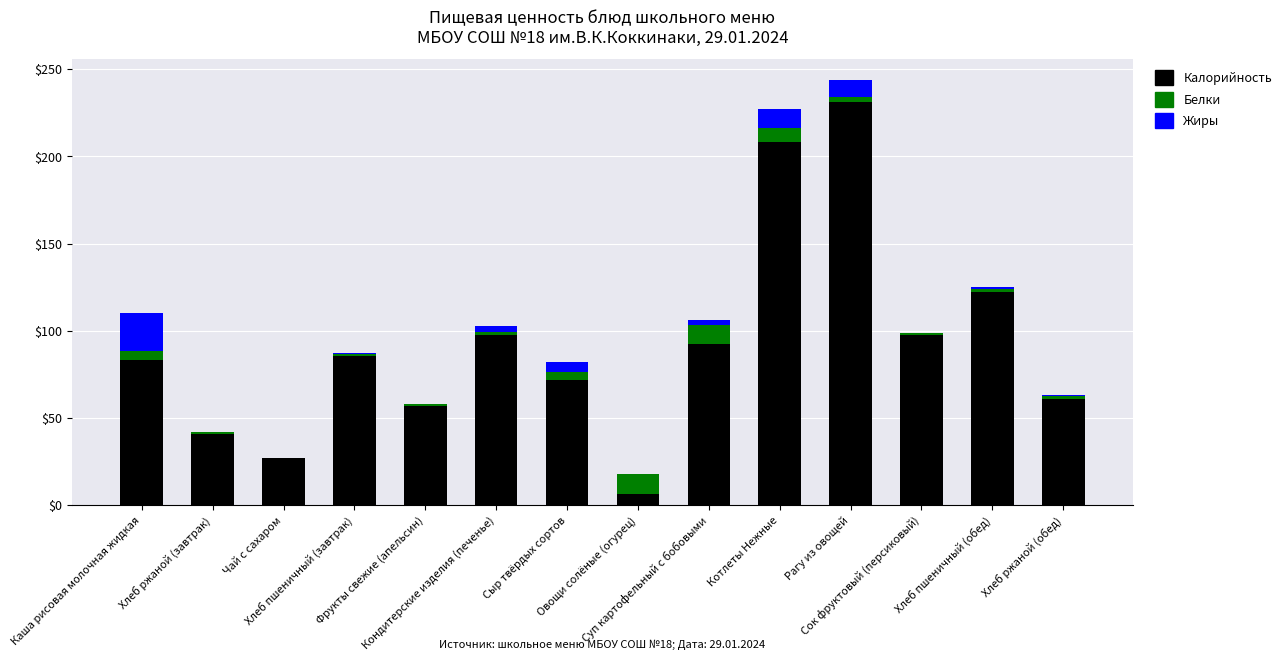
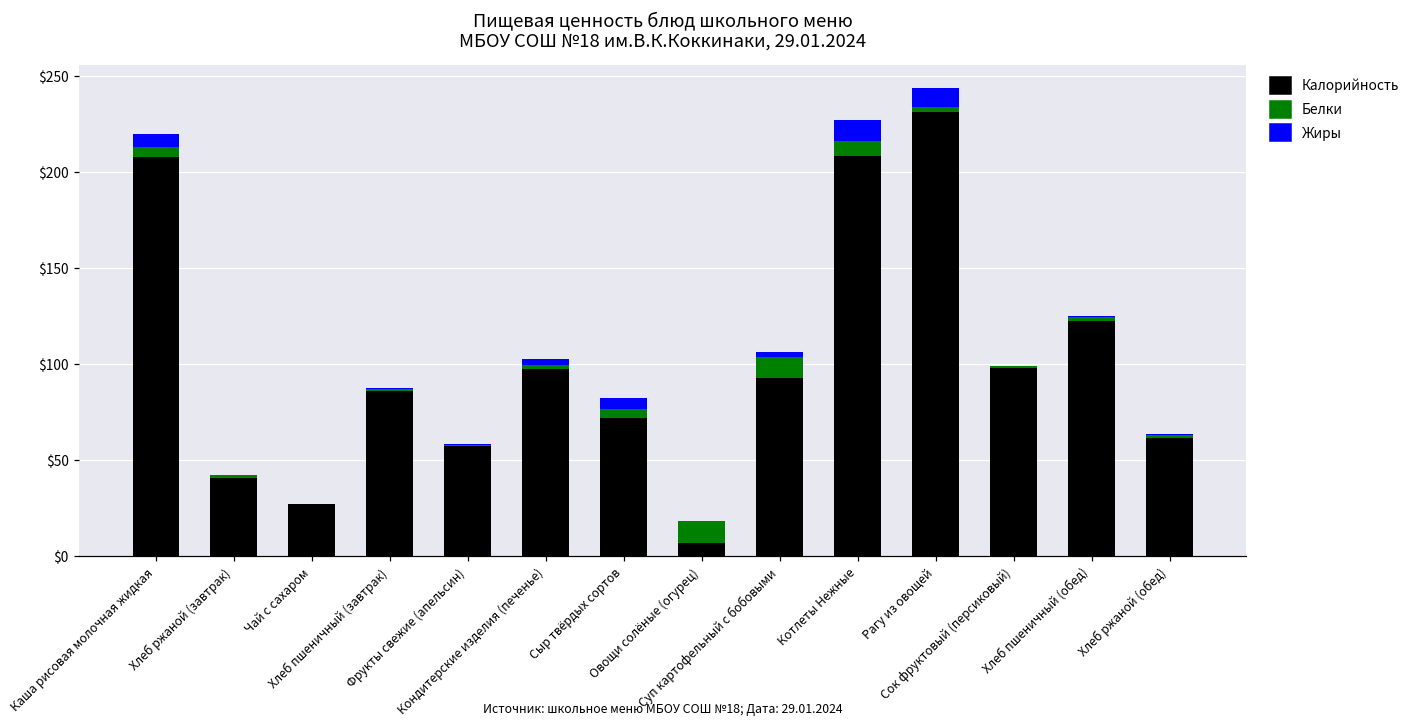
  {
    "Калорийность": {
-     "Каша рисовая молочная жидкая": "$83",
+     "Каша рисовая молочная жидкая": "$208",
      "Хлеб ржаной (завтрак)": "$41",
      "Чай с сахаром": "$27",
      "Хлеб пшеничный (завтрак)": "$86",
      "Фрукты свежие (апельсин)": "$57",
      "Кондитерские изделия (печенье)": "$97",
      "Сыр твёрдых сортов": "$72",
      "Овощи солёные (огурец)": "$7",
      "Суп картофельный с бобовыми": "$93",
      "Котлеты Нежные": "$208",
      "Рагу из овощей": "$231",
      "Сок фруктовый (персиковый)": "$98",
      "Хлеб пшеничный (обед)": "$122",
      "Хлеб ржаной (обед)": "$61"
    },
    "Белки": {
      "Каша рисовая молочная жидкая": "$5",
      "Кондитерские изделия (печенье)": "$2",
      "Сыр твёрдых сортов": "$5",
      "Овощи солёные (огурец)": "$12",
      "Суп картофельный с бобовыми": "$11",
      "Котлеты Нежные": "$8",
      "Рагу из овощей": "$3",
      "Хлеб пшеничный (обед)": "$2",
      "Хлеб ржаной (обед)": "$2"
    },
    "Жиры": {
-     "Каша рисовая молочная жидкая": "$22",
+     "Каша рисовая молочная жидкая": "$7",
      "Чай с сахаром": "$0",
      "Кондитерские изделия (печенье)": "$3",
      "Сыр твёрдых сортов": "$6",
      "Суп картофельный с бобовыми": "$3",
      "Котлеты Нежные": "$11",
      "Рагу из овощей": "$10",
      "Сок фруктовый (персиковый)": "$0"
    }
  }
